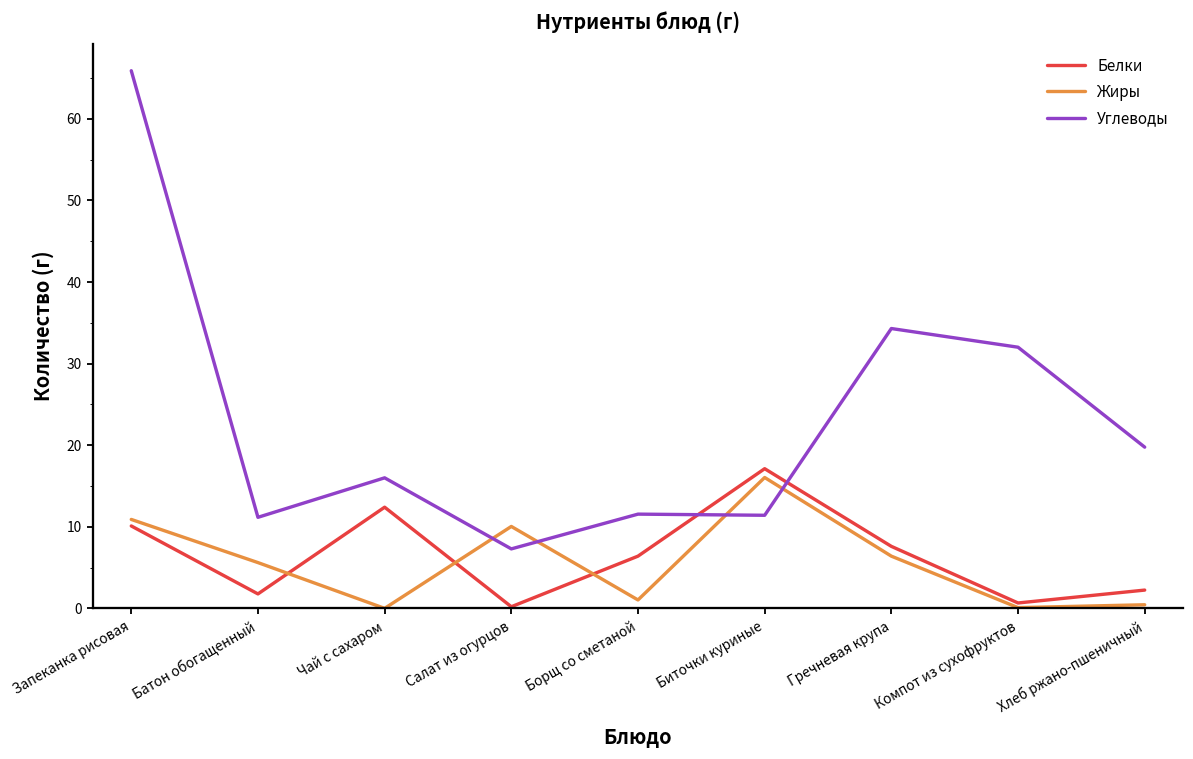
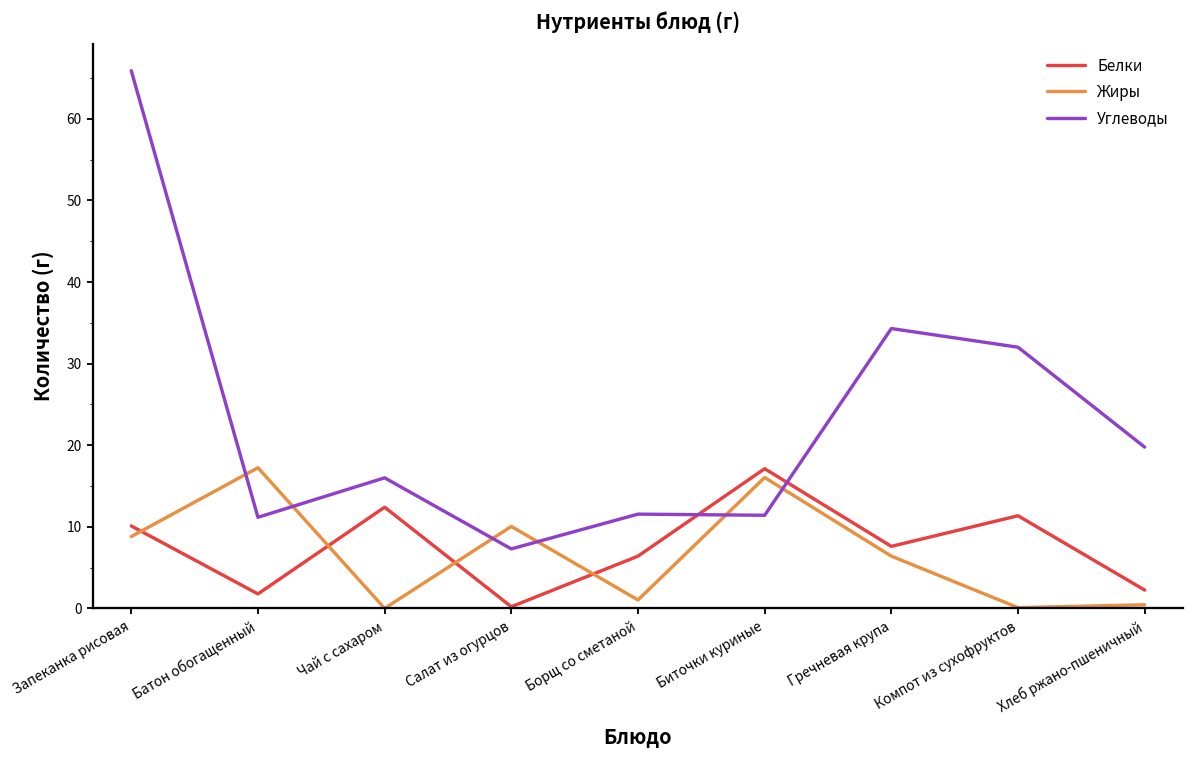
  {
    "Белки": {
      "Запеканка рисовая": 10,
      "Батон обогащенный": 2,
      "Чай с сахаром": 12,
      "Салат из огурцов": 0,
      "Борщ со сметаной": 6,
      "Биточки куриные": 17,
      "Гречневая крупа": 8,
-     "Компот из сухофруктов": 1,
+     "Компот из сухофруктов": 11,
      "Хлеб ржано-пшеничный": 2
    },
    "Жиры": {
-     "Запеканка рисовая": 11,
-     "Батон обогащенный": 6,
+     "Запеканка рисовая": 9,
+     "Батон обогащенный": 17,
      "Чай с сахаром": 0,
      "Салат из огурцов": 10,
      "Борщ со сметаной": 1,
      "Биточки куриные": 16,
      "Гречневая крупа": 6,
      "Компот из сухофруктов": 0,
      "Хлеб ржано-пшеничный": 0
    },
    "Углеводы": {
      "Запеканка рисовая": 66,
      "Батон обогащенный": 11,
      "Чай с сахаром": 16,
      "Салат из огурцов": 7,
      "Борщ со сметаной": 12,
      "Биточки куриные": 11,
      "Гречневая крупа": 34,
      "Компот из сухофруктов": 32,
      "Хлеб ржано-пшеничный": 20
    }
  }
